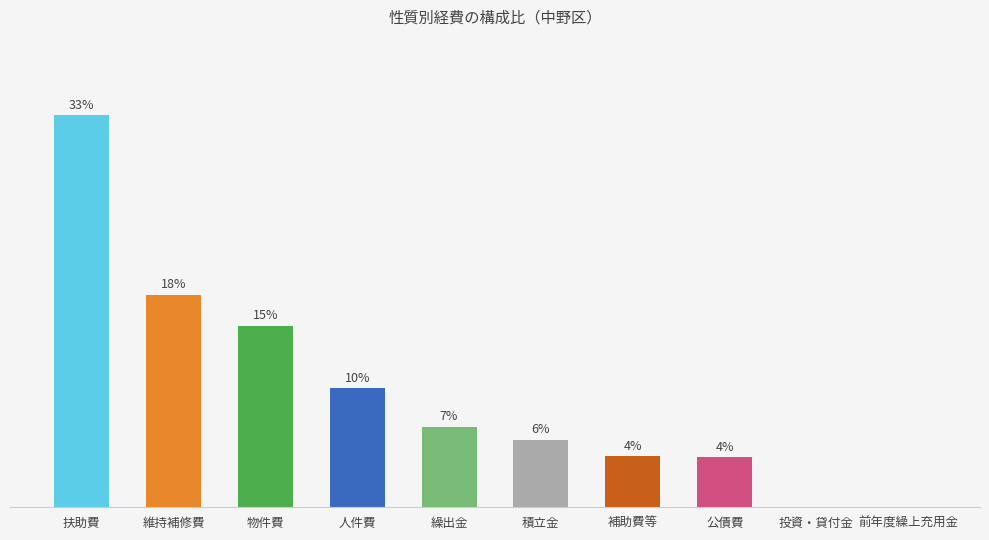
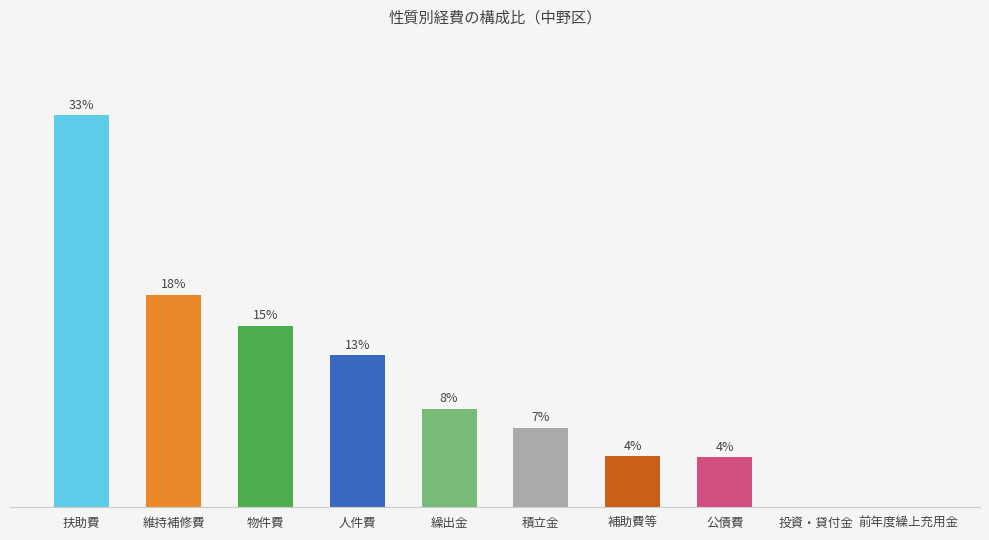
  {
    "扶助費": "33%",
    "維持補修費": "18%",
    "物件費": "15%",
-   "人件費": "10%",
-   "繰出金": "7%",
-   "積立金": "6%",
+   "人件費": "13%",
+   "繰出金": "8%",
+   "積立金": "7%",
    "補助費等": "4%",
    "公債費": "4%"
  }
